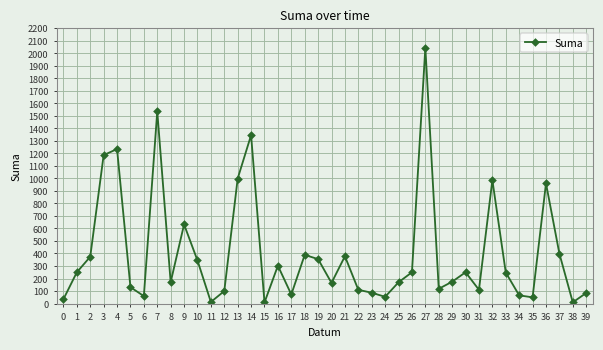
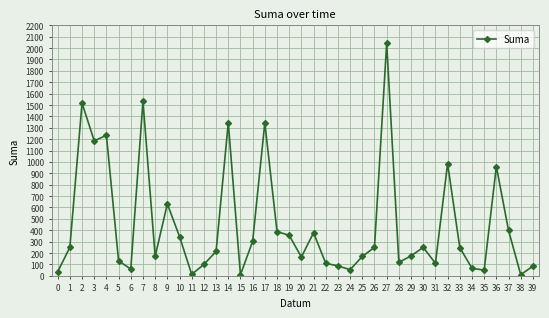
  {
    "0": 40,
    "1": 250,
-   "2": 370,
+   "2": 1520,
    "3": 1190,
    "4": 1230,
    "5": 130,
    "6": 60,
    "7": 1530,
    "8": 170,
    "9": 630,
    "10": 340,
    "11": 10,
    "12": 100,
-   "13": 1000,
+   "13": 210,
    "14": 1350,
    "15": 10,
    "16": 300,
-   "17": 70,
+   "17": 1340,
    "18": 390,
    "19": 360,
    "20": 170,
    "21": 380,
    "22": 110,
    "23": 90,
    "24": 50,
    "25": 170,
    "26": 250,
    "27": 2040,
    "28": 120,
    "29": 170,
    "30": 250,
    "31": 110,
    "32": 990,
    "33": 250,
    "34": 70,
    "35": 50,
    "36": 960,
    "37": 400,
    "38": 10,
    "39": 80
  }
